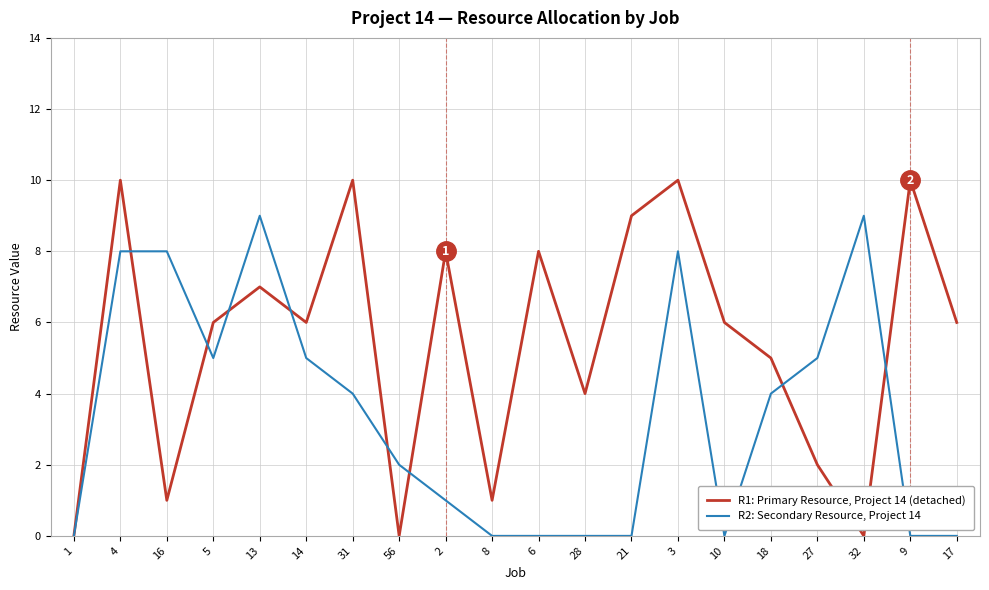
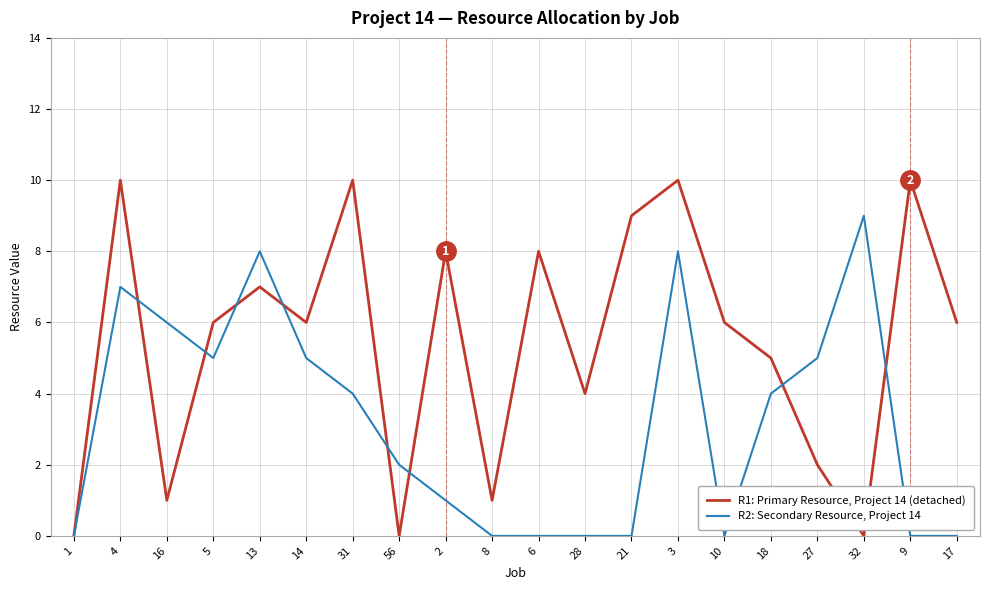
  {
    "R2: Secondary Resource, Project 14": {
-     "4": 8,
-     "16": 8,
+     "4": 7,
+     "16": 6,
      "5": 5,
-     "13": 9,
+     "13": 8,
      "14": 5,
      "31": 4,
      "56": 2,
      "2": 1,
      "8": 0,
      "6": 0,
      "28": 0,
      "21": 0,
      "3": 8,
      "10": 0,
      "18": 4,
      "27": 5,
      "32": 9,
      "9": 0,
      "17": 0
    }
  }
